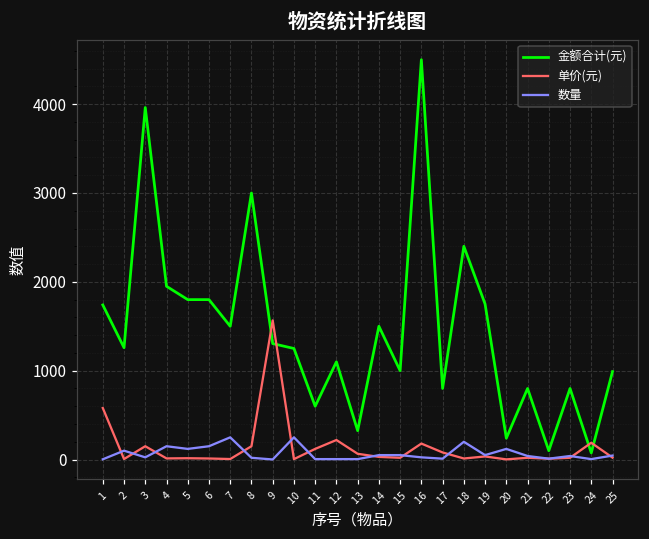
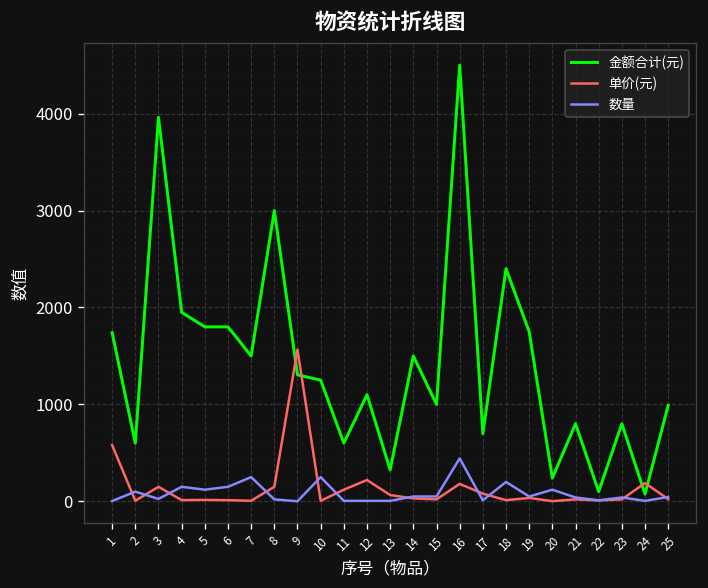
  {
    "金额合计(元)": {
      "1": 1700,
-     "2": 1300,
+     "2": 600,
      "3": 4000,
      "4": 2000,
      "5": 1800,
      "6": 1800,
      "7": 1500,
      "8": 3000,
      "9": 1300,
      "10": 1300,
      "11": 600,
      "12": 1100,
      "13": 300,
      "14": 1500,
      "15": 1000,
      "16": 4500,
-     "17": 800,
+     "17": 700,
      "18": 2400,
      "19": 1800,
      "20": 200,
      "21": 800,
      "22": 100,
      "23": 800,
      "24": 100,
      "25": 1000
    },
    "单价(元)": {
      "1": 600,
      "2": 0,
      "3": 200,
      "4": 0,
      "5": 0,
      "6": 0,
      "7": 0,
      "8": 200,
      "9": 1600,
      "10": 0,
      "11": 100,
      "12": 200,
      "13": 100,
      "16": 200,
      "17": 100,
      "18": 0,
      "20": 0,
      "24": 200
    },
    "数量": {
      "1": 0,
      "2": 100,
      "3": 0,
      "4": 200,
      "5": 100,
      "6": 200,
      "7": 300,
      "8": 0,
      "9": 0,
      "10": 300,
      "11": 0,
      "12": 0,
      "13": 0,
-     "16": 0,
+     "16": 400,
      "17": 0,
      "18": 200,
      "20": 100,
      "24": 0
    }
  }
